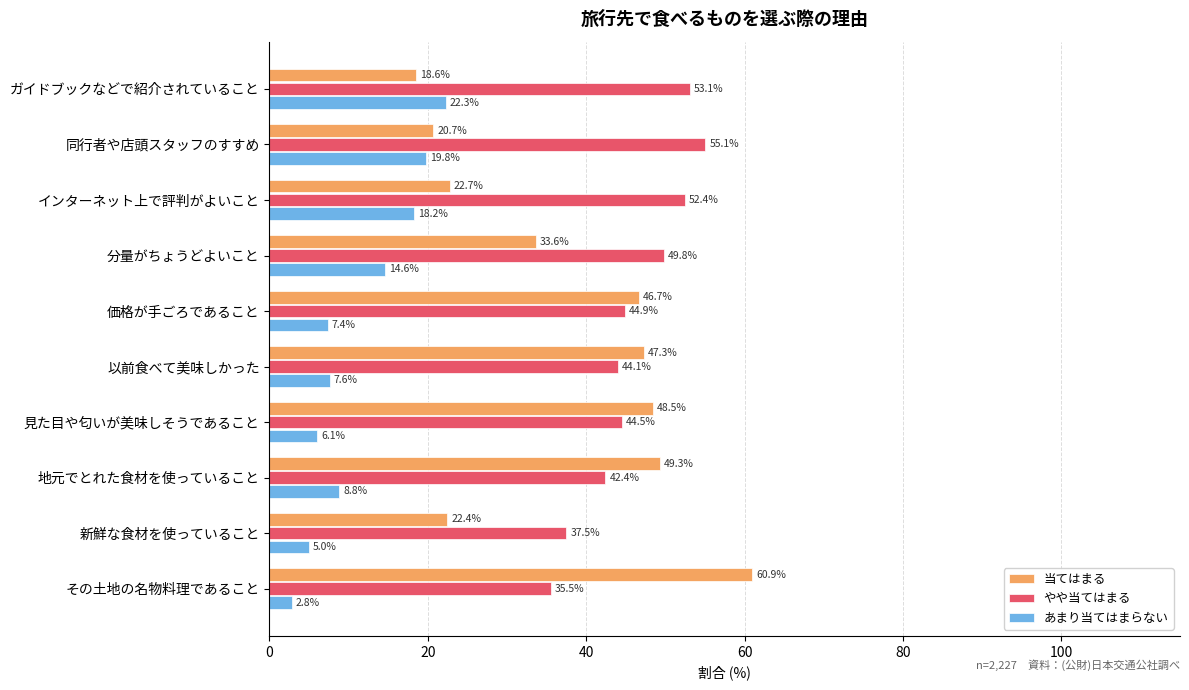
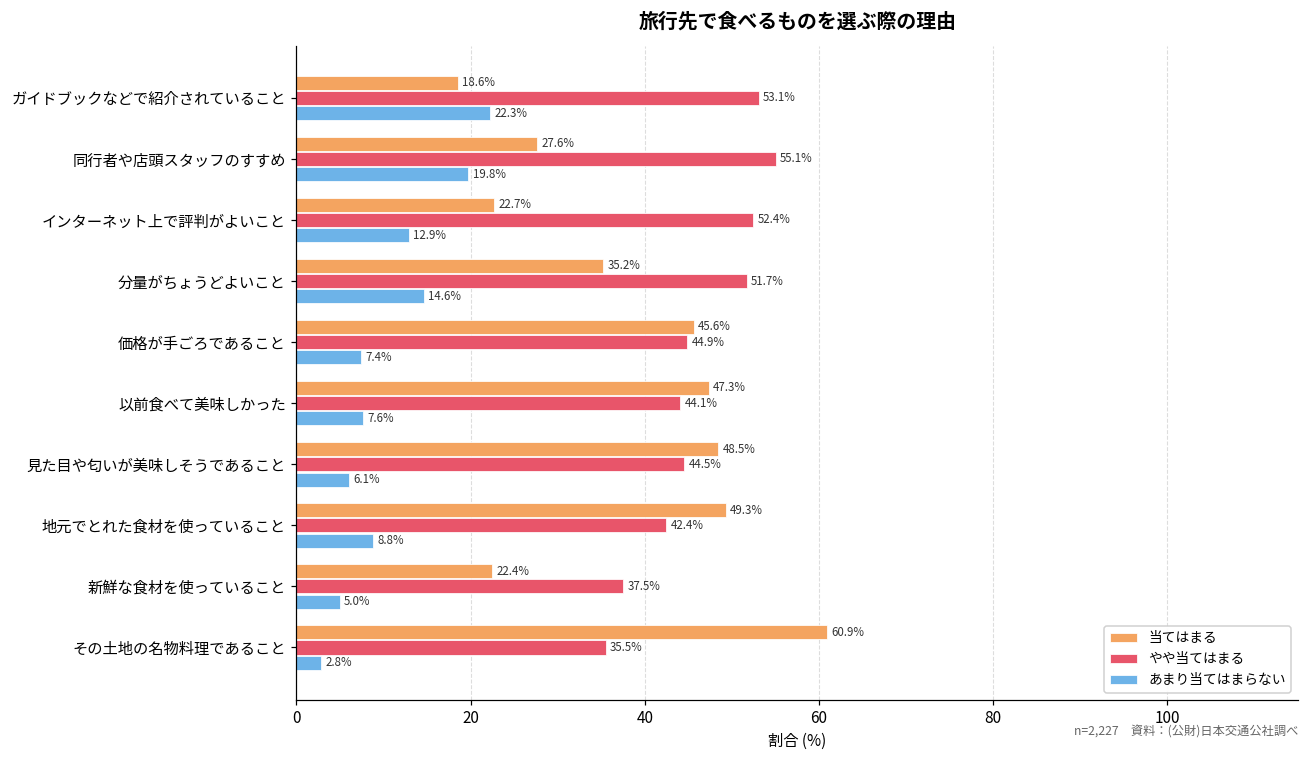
  {
    "当てはまる": {
      "ガイドブックなどで紹介されていること": "18.6%",
-     "同行者や店頭スタッフのすすめ": "20.7%",
+     "同行者や店頭スタッフのすすめ": "27.6%",
      "インターネット上で評判がよいこと": "22.7%",
-     "分量がちょうどよいこと": "33.6%",
-     "価格が手ごろであること": "46.7%",
+     "分量がちょうどよいこと": "35.2%",
+     "価格が手ごろであること": "45.6%",
      "以前食べて美味しかった": "47.3%",
      "見た目や匂いが美味しそうであること": "48.5%",
      "地元でとれた食材を使っていること": "49.3%",
      "新鮮な食材を使っていること": "22.4%",
      "その土地の名物料理であること": "60.9%"
    },
    "やや当てはまる": {
      "ガイドブックなどで紹介されていること": "53.1%",
      "同行者や店頭スタッフのすすめ": "55.1%",
      "インターネット上で評判がよいこと": "52.4%",
-     "分量がちょうどよいこと": "49.8%",
+     "分量がちょうどよいこと": "51.7%",
      "価格が手ごろであること": "44.9%",
      "以前食べて美味しかった": "44.1%",
      "見た目や匂いが美味しそうであること": "44.5%",
      "地元でとれた食材を使っていること": "42.4%",
      "新鮮な食材を使っていること": "37.5%",
      "その土地の名物料理であること": "35.5%"
    },
    "あまり当てはまらない": {
      "ガイドブックなどで紹介されていること": "22.3%",
      "同行者や店頭スタッフのすすめ": "19.8%",
-     "インターネット上で評判がよいこと": "18.2%",
+     "インターネット上で評判がよいこと": "12.9%",
      "分量がちょうどよいこと": "14.6%",
      "価格が手ごろであること": "7.4%",
      "以前食べて美味しかった": "7.6%",
      "見た目や匂いが美味しそうであること": "6.1%",
      "地元でとれた食材を使っていること": "8.8%",
      "新鮮な食材を使っていること": "5.0%",
      "その土地の名物料理であること": "2.8%"
    }
  }
